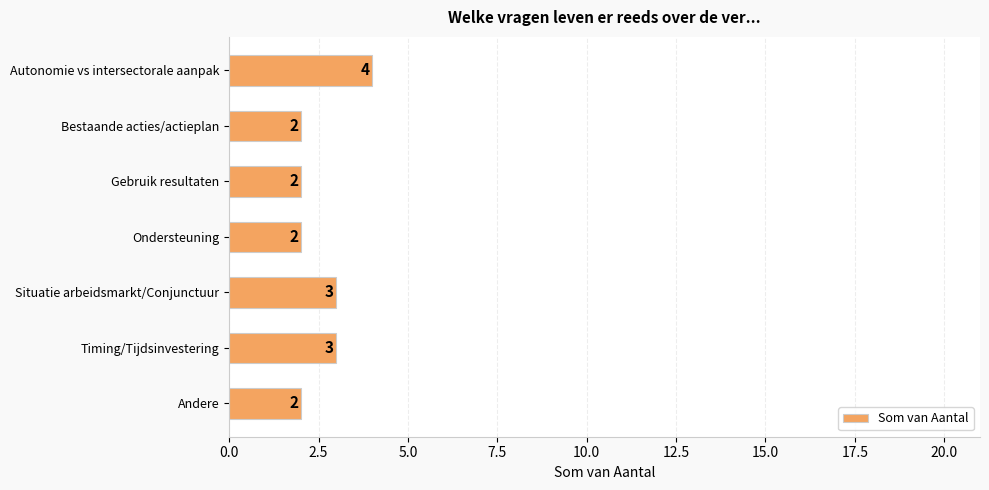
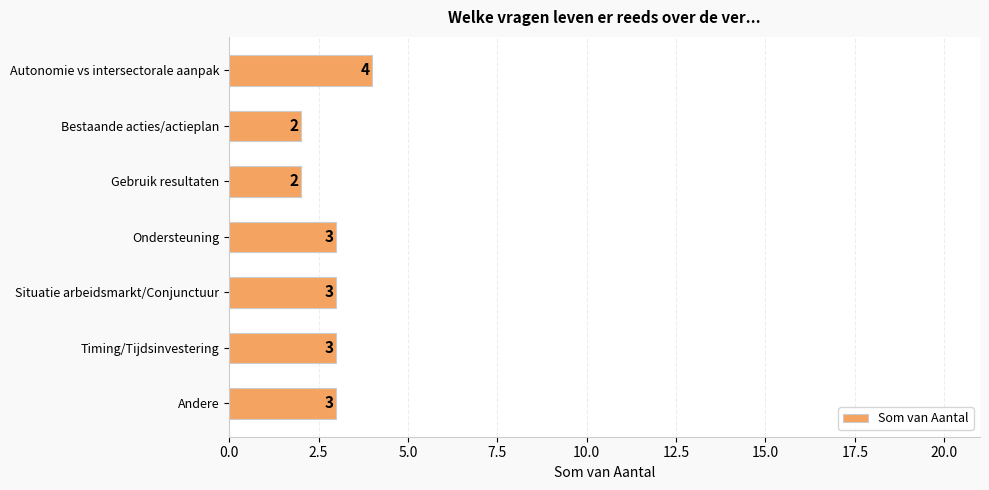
  {
    "Autonomie vs intersectorale aanpak": 4,
    "Bestaande acties/actieplan": 2,
    "Gebruik resultaten": 2,
-   "Ondersteuning": 2,
+   "Ondersteuning": 3,
    "Situatie arbeidsmarkt/Conjunctuur": 3,
    "Timing/Tijdsinvestering": 3,
-   "Andere": 2
+   "Andere": 3
  }
